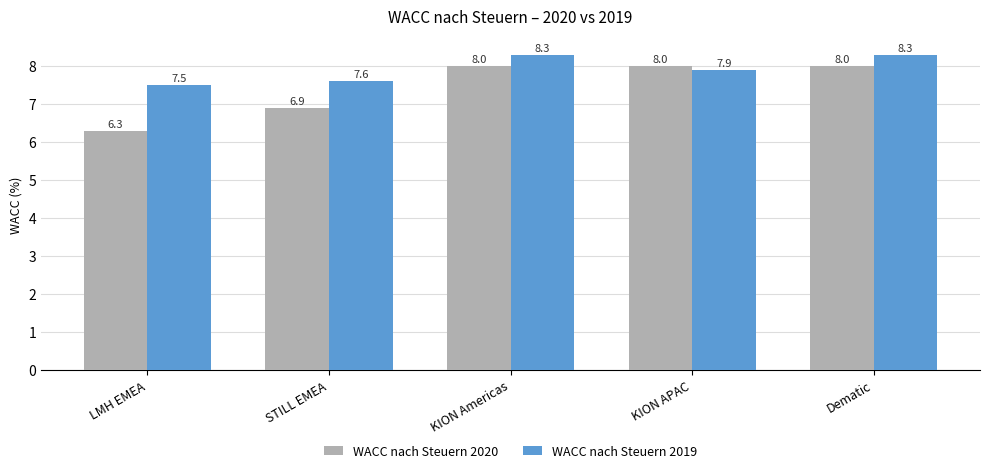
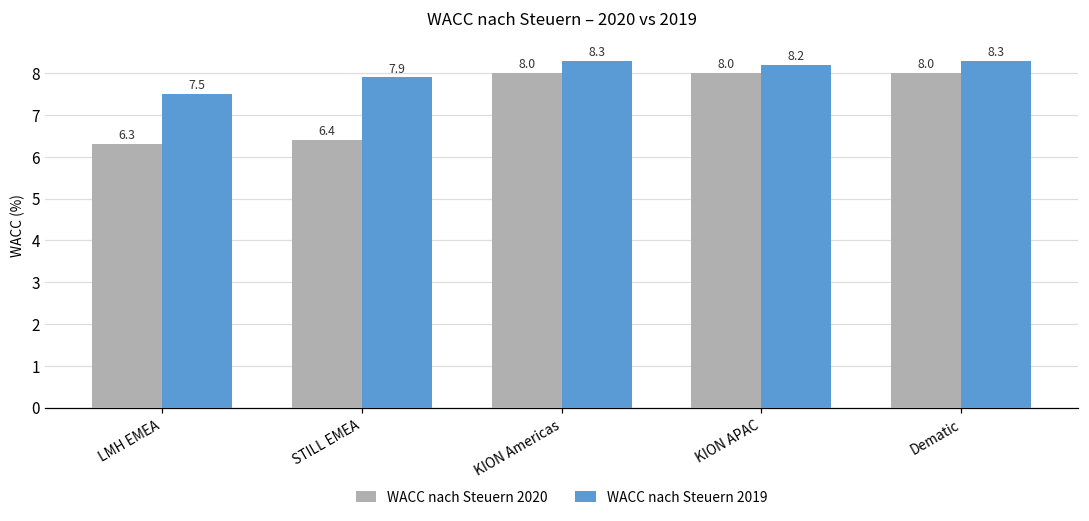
  {
    "WACC nach Steuern 2020": {
      "LMH EMEA": 6.3,
-     "STILL EMEA": 6.9,
+     "STILL EMEA": 6.4,
      "KION Americas": 8.0,
      "KION APAC": 8.0,
      "Dematic": 8.0
    },
    "WACC nach Steuern 2019": {
      "LMH EMEA": 7.5,
-     "STILL EMEA": 7.6,
+     "STILL EMEA": 7.9,
      "KION Americas": 8.3,
-     "KION APAC": 7.9,
+     "KION APAC": 8.2,
      "Dematic": 8.3
    }
  }
